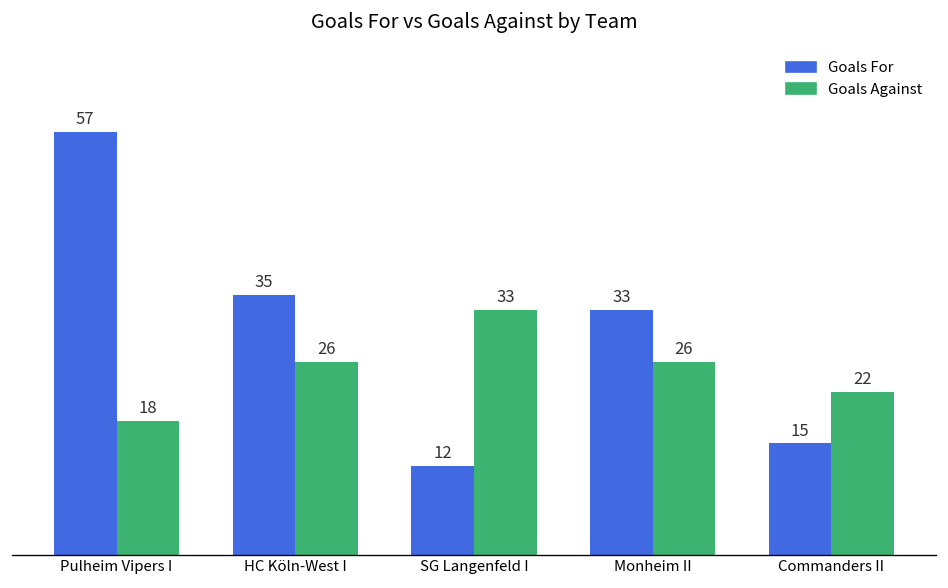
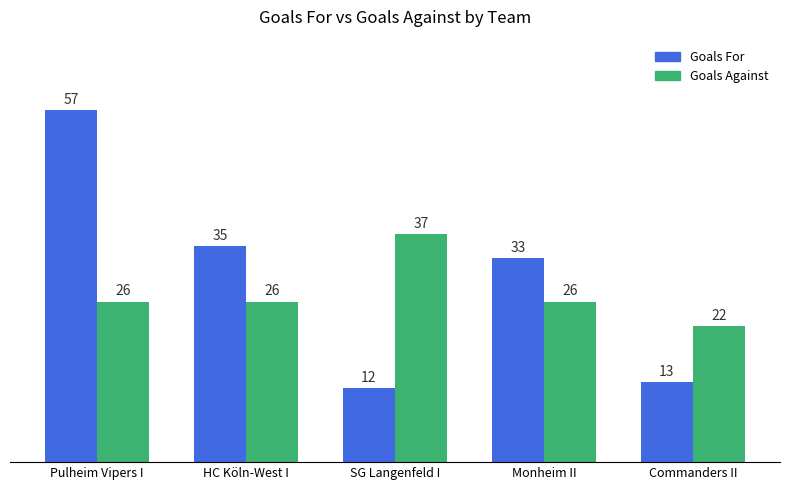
  {
    "Goals For": {
      "Pulheim Vipers I": 57,
      "HC Köln-West I": 35,
      "SG Langenfeld I": 12,
      "Monheim II": 33,
-     "Commanders II": 15
+     "Commanders II": 13
    },
    "Goals Against": {
-     "Pulheim Vipers I": 18,
+     "Pulheim Vipers I": 26,
      "HC Köln-West I": 26,
-     "SG Langenfeld I": 33,
+     "SG Langenfeld I": 37,
      "Monheim II": 26,
      "Commanders II": 22
    }
  }
